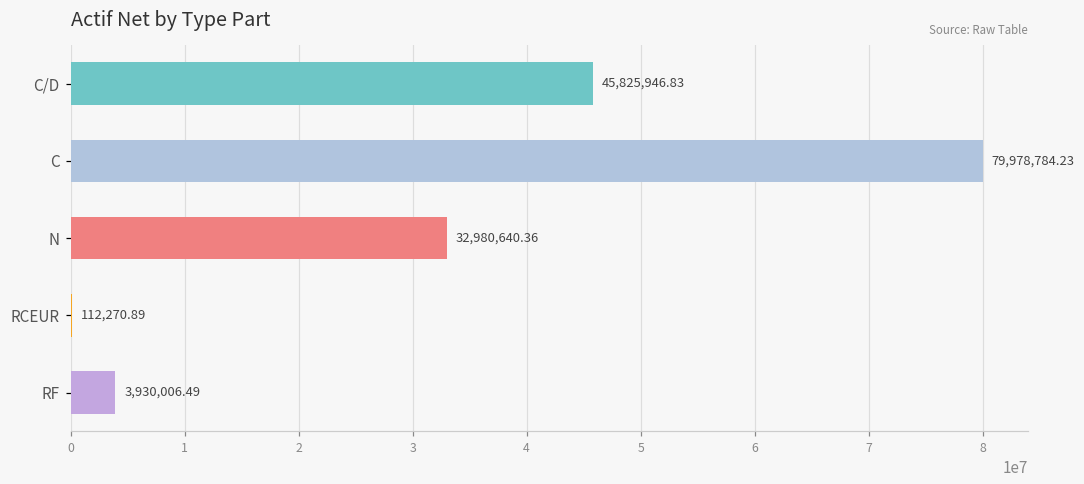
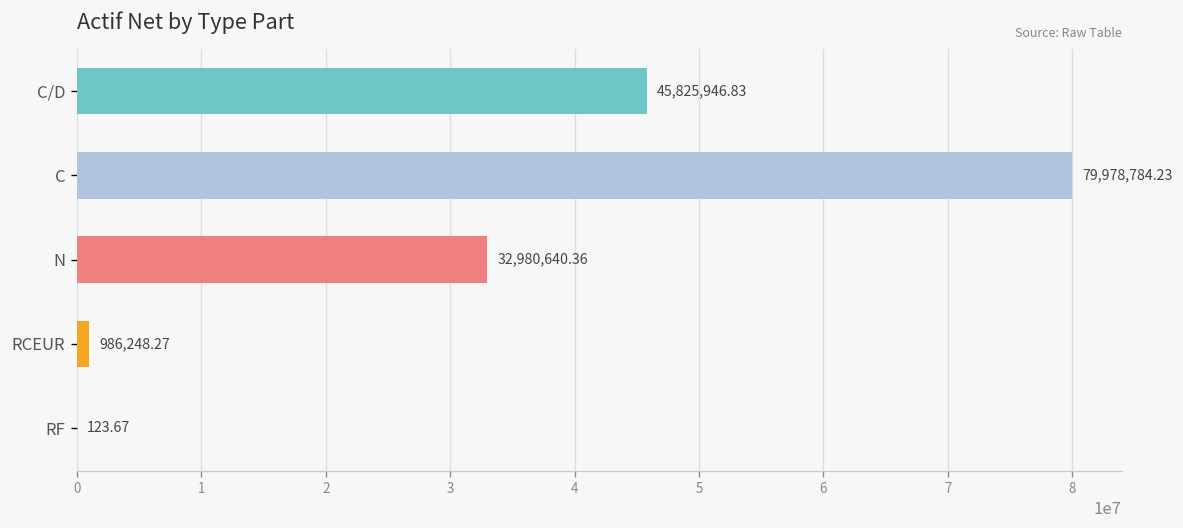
  {
    "C/D": "45,825,946.83",
    "C": "79,978,784.23",
    "N": "32,980,640.36",
-   "RCEUR": "112,270.89",
-   "RF": "3,930,006.49"
+   "RCEUR": "986,248.27",
+   "RF": "123.67"
  }
